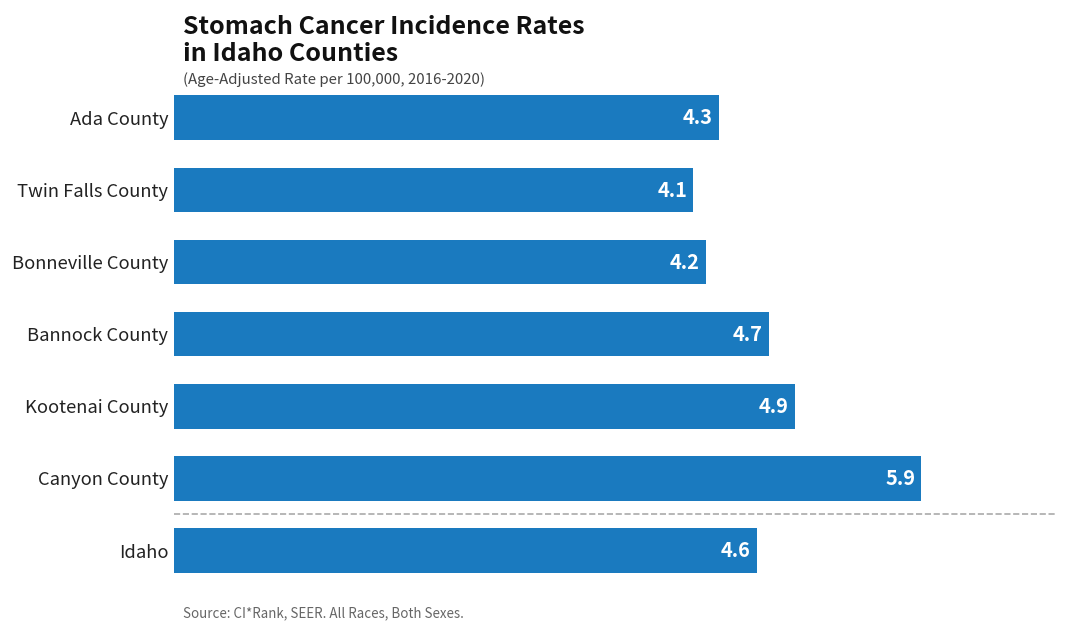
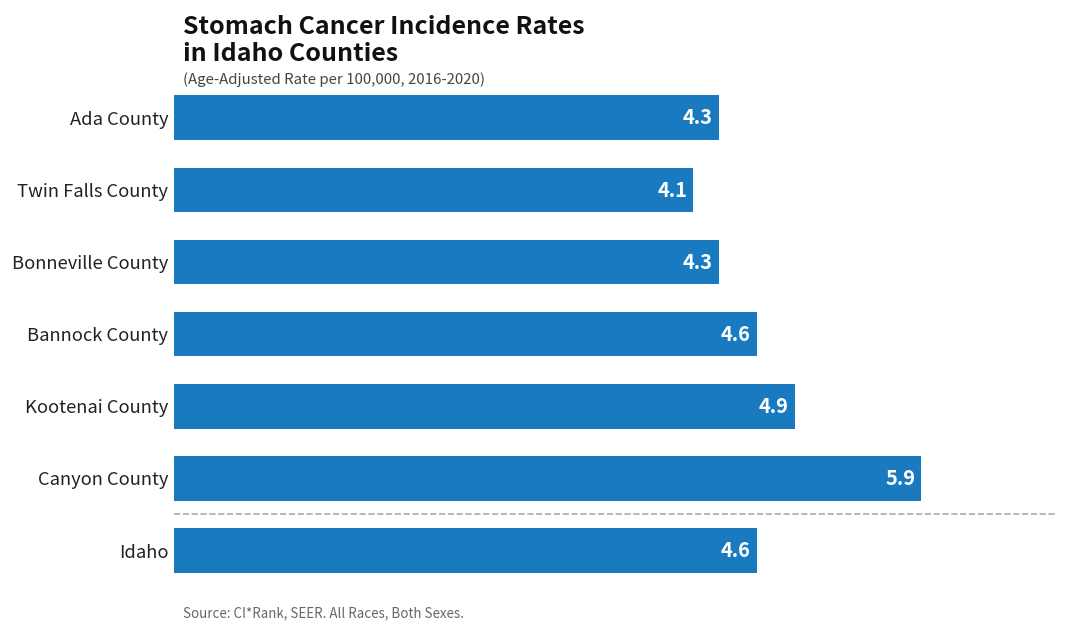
  {
    "Ada County": 4.3,
    "Twin Falls County": 4.1,
-   "Bonneville County": 4.2,
-   "Bannock County": 4.7,
+   "Bonneville County": 4.3,
+   "Bannock County": 4.6,
    "Kootenai County": 4.9,
    "Canyon County": 5.9,
    "Idaho": 4.6
  }
